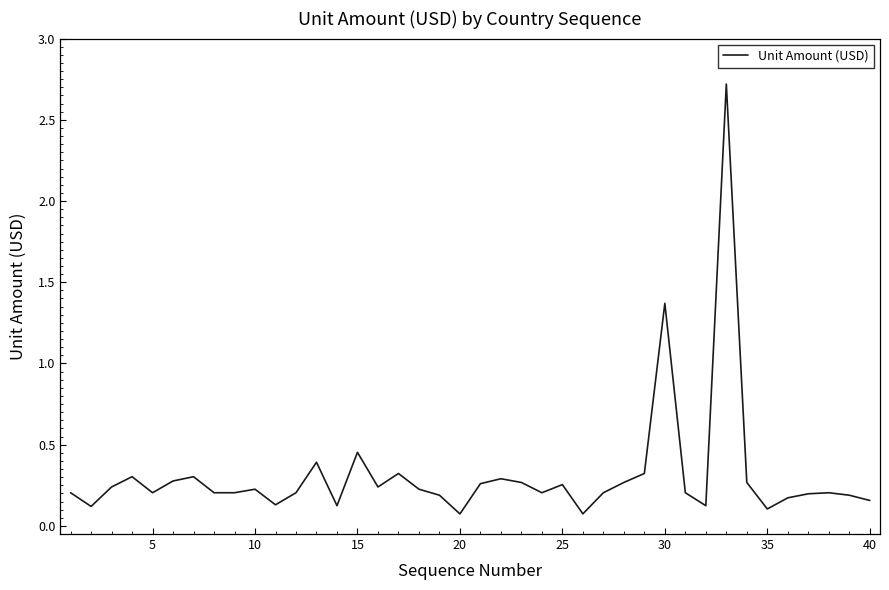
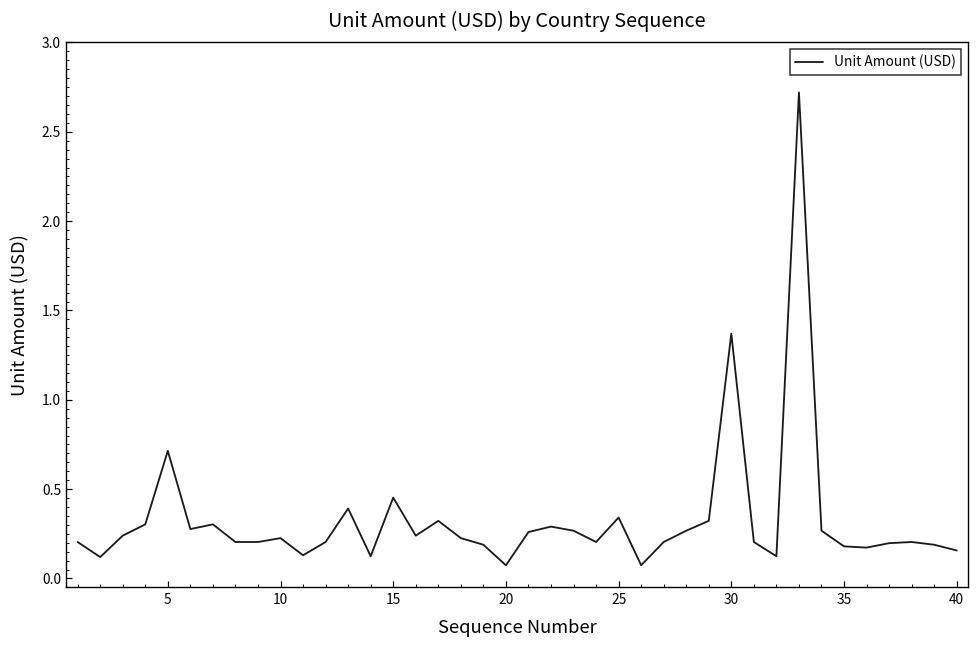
  {
-   "5": 0.20,
+   "5": 0.71,
    "10": 0.23,
    "15": 0.45,
    "20": 0.07,
-   "25": 0.25,
+   "25": 0.34,
    "30": 1.37,
-   "35": 0.10,
+   "35": 0.18,
    "40": 0.16
  }
